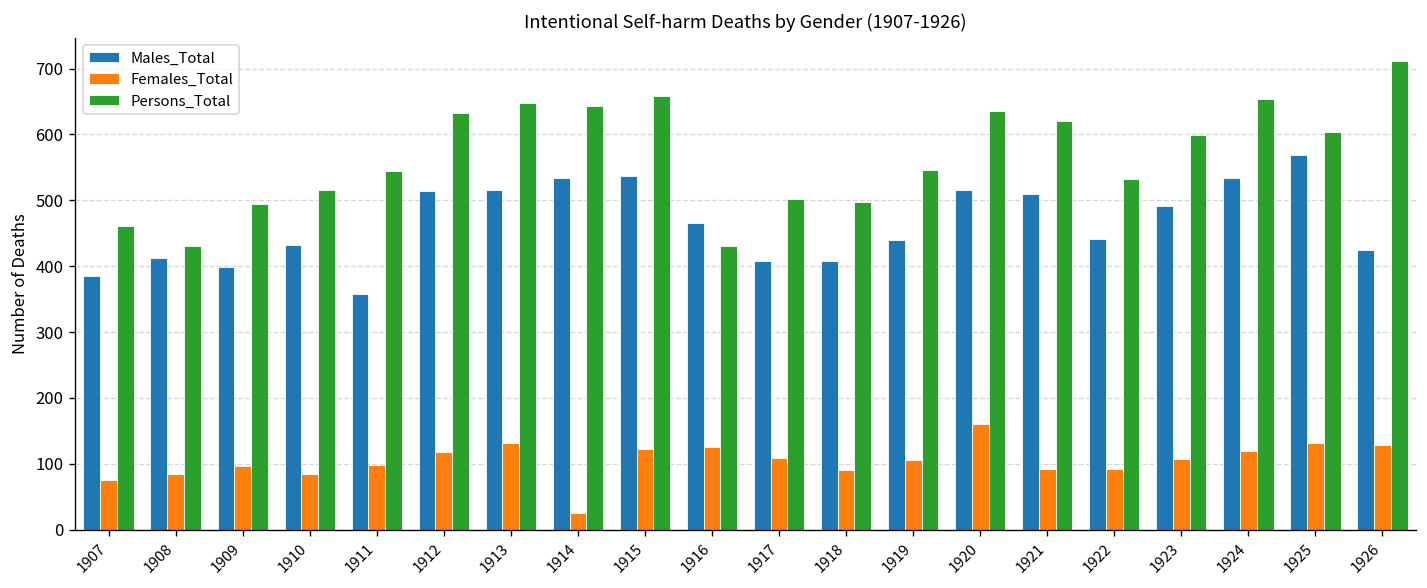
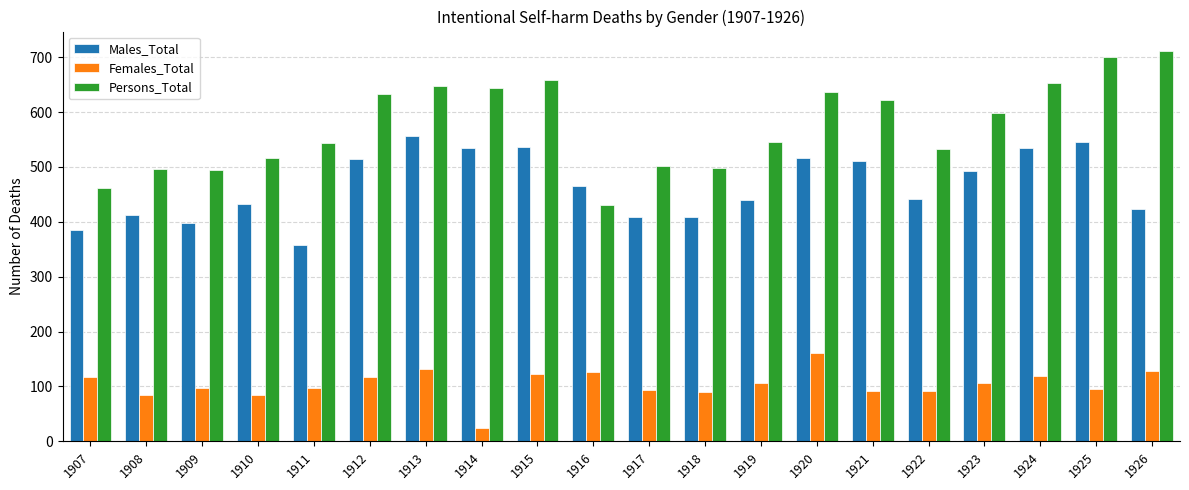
  {
    "Males_Total": {
      "1907": 390,
      "1908": 410,
      "1909": 400,
      "1910": 430,
      "1911": 360,
      "1912": 510,
-     "1913": 520,
+     "1913": 560,
      "1914": 530,
      "1915": 540,
      "1916": 470,
      "1917": 410,
      "1918": 410,
      "1919": 440,
      "1920": 520,
      "1921": 510,
      "1922": 440,
      "1923": 490,
      "1924": 530,
-     "1925": 570,
+     "1925": 550,
      "1926": 420
    },
    "Females_Total": {
-     "1907": 80,
+     "1907": 120,
      "1908": 80,
      "1909": 100,
      "1910": 80,
      "1911": 100,
      "1912": 120,
      "1913": 130,
      "1914": 30,
      "1915": 120,
      "1916": 130,
-     "1917": 110,
+     "1917": 90,
      "1918": 90,
      "1919": 110,
      "1920": 160,
      "1921": 90,
      "1922": 90,
      "1923": 110,
      "1924": 120,
-     "1925": 130,
+     "1925": 100,
      "1926": 130
    },
    "Persons_Total": {
      "1907": 460,
-     "1908": 430,
+     "1908": 500,
      "1909": 500,
      "1910": 520,
      "1911": 540,
      "1912": 630,
      "1913": 650,
      "1914": 640,
      "1915": 660,
      "1916": 430,
      "1917": 500,
      "1918": 500,
      "1919": 550,
      "1920": 640,
      "1921": 620,
      "1922": 530,
      "1923": 600,
      "1924": 650,
-     "1925": 600,
+     "1925": 700,
      "1926": 710
    }
  }
